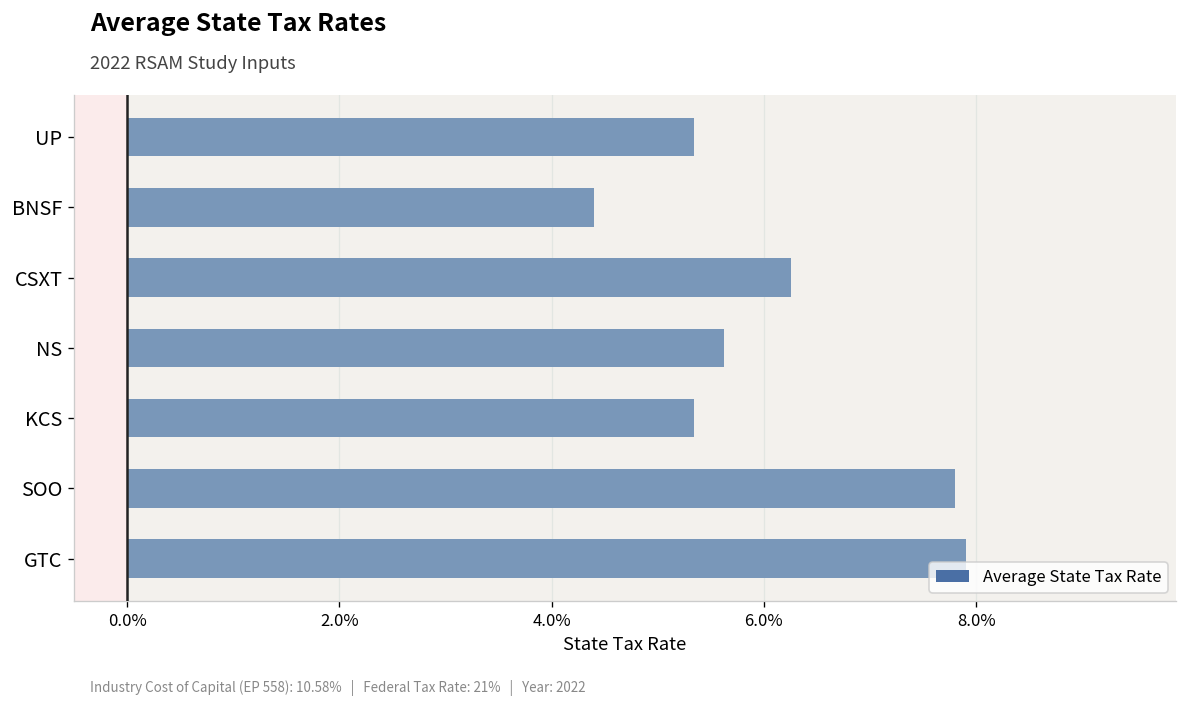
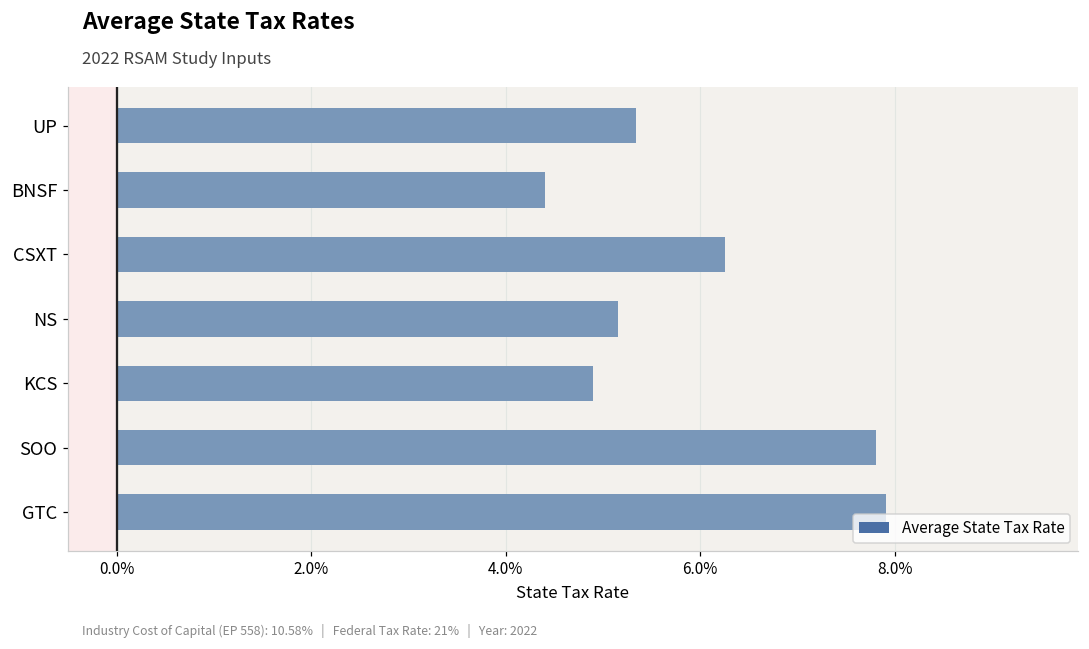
  {
    "UP": "5.3%",
    "BNSF": "4.4%",
    "CSXT": "6.3%",
-   "NS": "5.6%",
-   "KCS": "5.3%",
+   "NS": "5.1%",
+   "KCS": "4.9%",
    "SOO": "7.8%",
    "GTC": "7.9%"
  }
